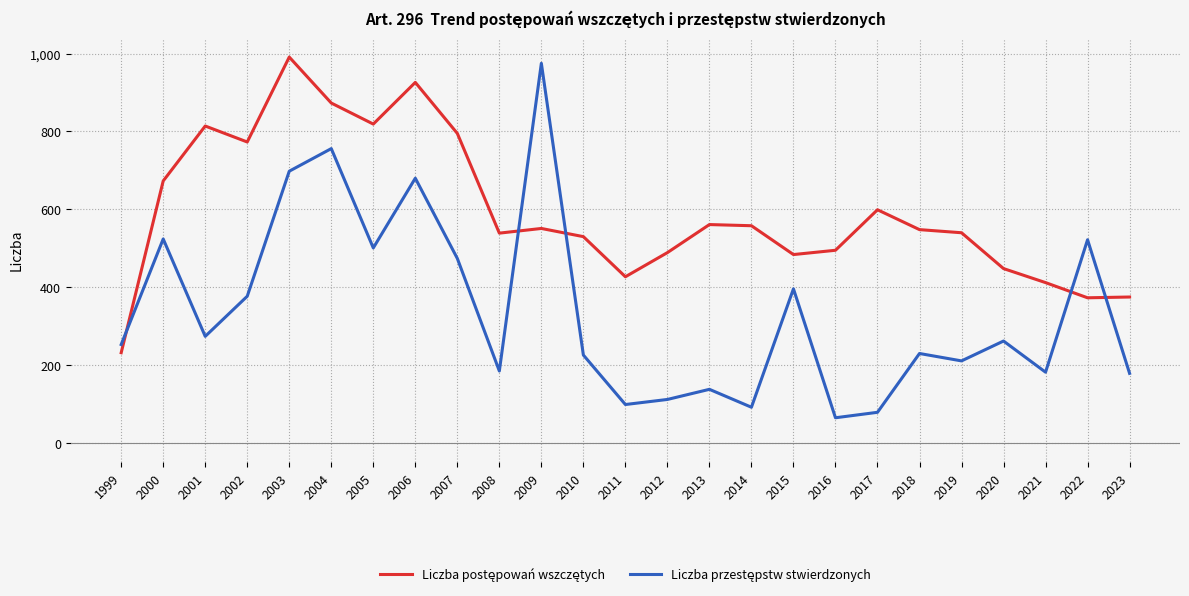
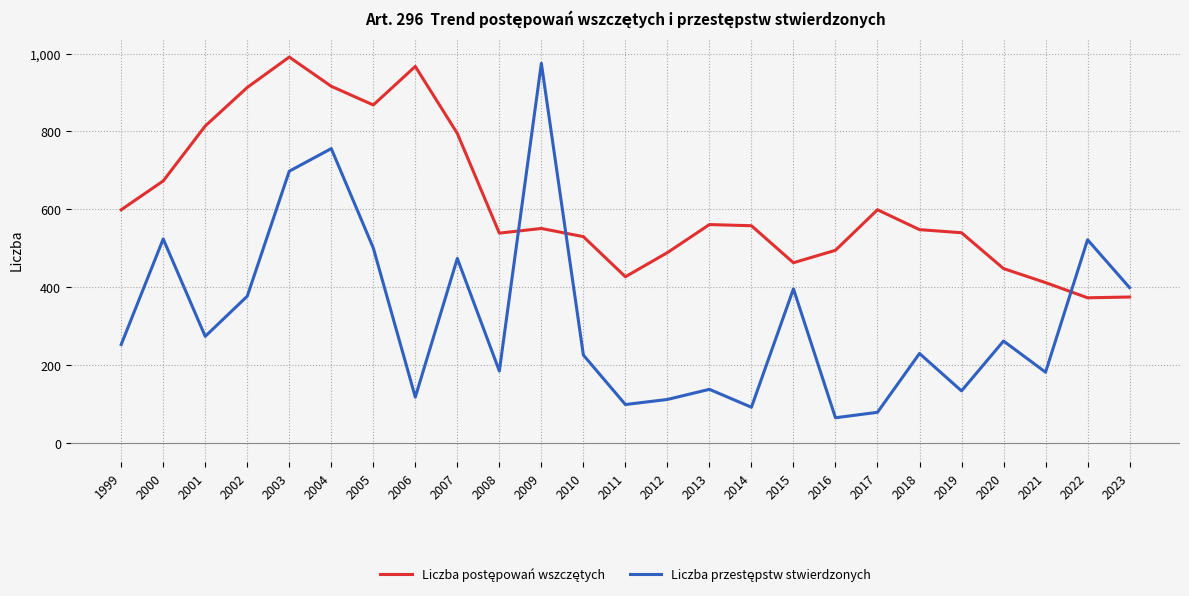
  {
    "Liczba postępowań wszczętych": {
-     "1999": 230,
+     "1999": 600,
      "2000": 670,
      "2001": 810,
-     "2002": 770,
+     "2002": 910,
      "2003": 990,
-     "2004": 870,
-     "2005": 820,
-     "2006": 930,
+     "2004": 920,
+     "2005": 870,
+     "2006": 970,
      "2007": 800,
      "2008": 540,
      "2009": 550,
      "2010": 530,
      "2011": 430,
      "2012": 490,
      "2013": 560,
      "2014": 560,
-     "2015": 480,
+     "2015": 460,
      "2016": 500,
      "2017": 600,
      "2018": 550,
      "2019": 540,
      "2020": 450,
      "2021": 410,
      "2022": 370,
      "2023": 380
    },
    "Liczba przestępstw stwierdzonych": {
      "1999": 250,
      "2000": 520,
      "2001": 270,
      "2002": 380,
      "2003": 700,
      "2004": 760,
      "2005": 500,
-     "2006": 680,
+     "2006": 120,
      "2007": 470,
      "2008": 190,
      "2009": 980,
      "2010": 230,
      "2011": 100,
      "2012": 110,
      "2013": 140,
      "2014": 90,
      "2015": 400,
      "2016": 70,
      "2017": 80,
      "2018": 230,
-     "2019": 210,
+     "2019": 130,
      "2020": 260,
      "2021": 180,
      "2022": 520,
-     "2023": 180
+     "2023": 400
    }
  }
